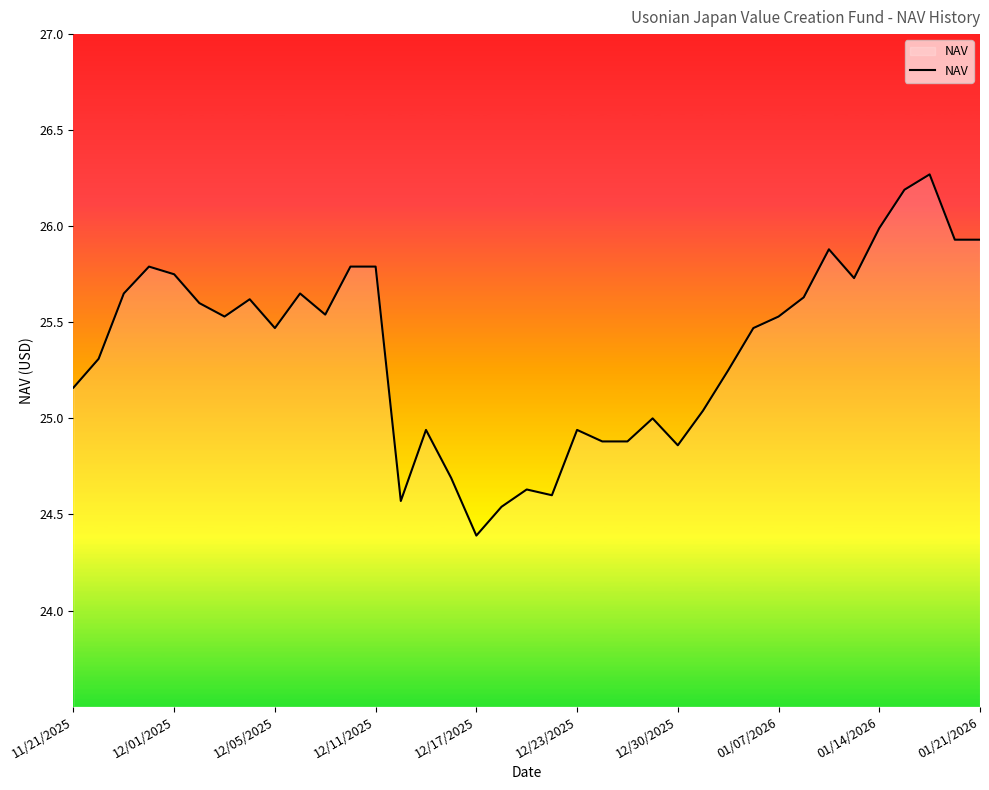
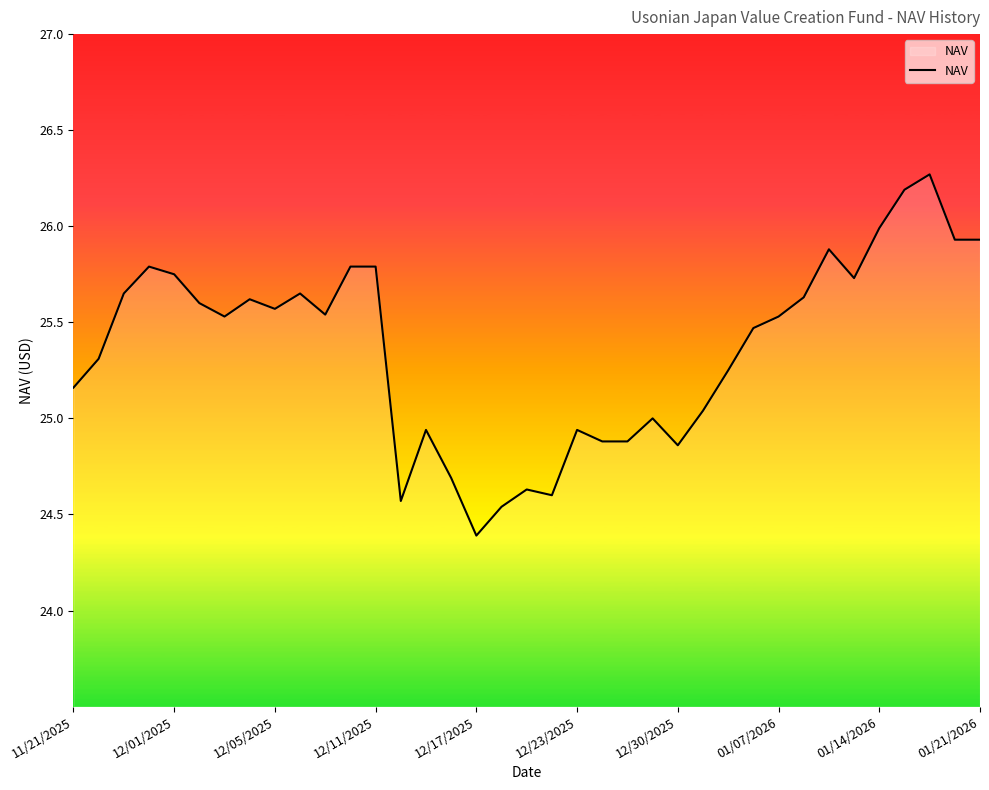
  {
    "11/21/2025": 25.16,
    "12/01/2025": 25.75,
-   "12/05/2025": 25.47,
+   "12/05/2025": 25.57,
    "12/11/2025": 25.79,
    "12/17/2025": 24.39,
    "12/23/2025": 24.94,
    "12/30/2025": 24.86,
    "01/07/2026": 25.53,
    "01/14/2026": 25.99,
    "01/21/2026": 25.93
  }
